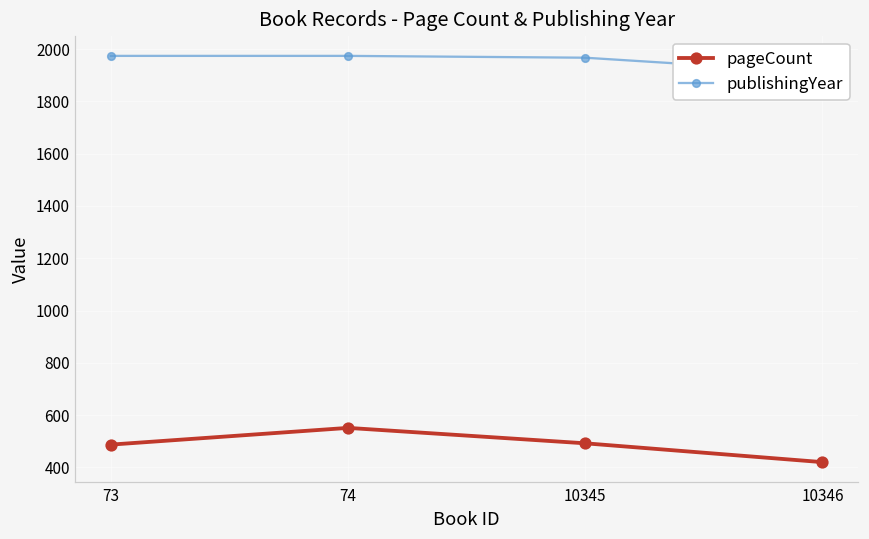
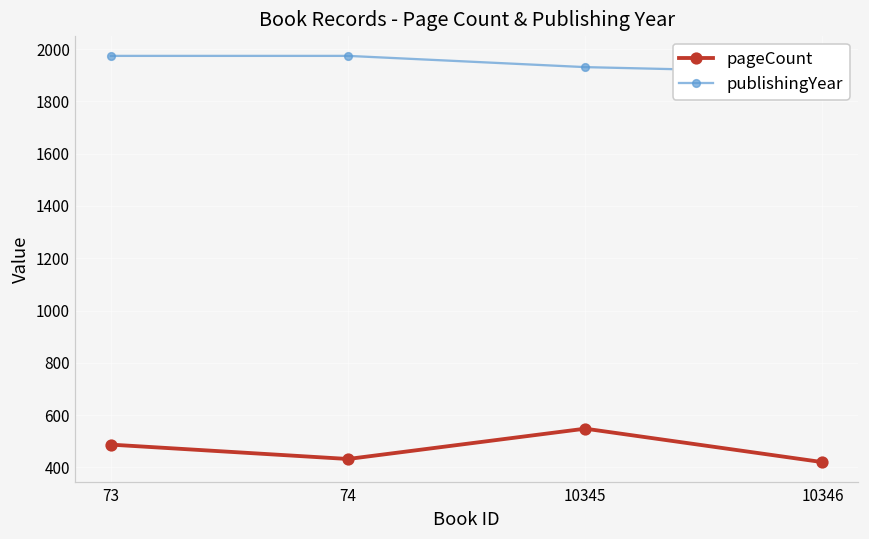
  {
    "pageCount": {
      "73": 490,
-     "74": 550,
-     "10345": 490,
+     "74": 430,
+     "10345": 550,
      "10346": 420
    },
    "publishingYear": {
      "73": 1970,
      "74": 1970,
-     "10345": 1970
+     "10345": 1930
    }
  }
